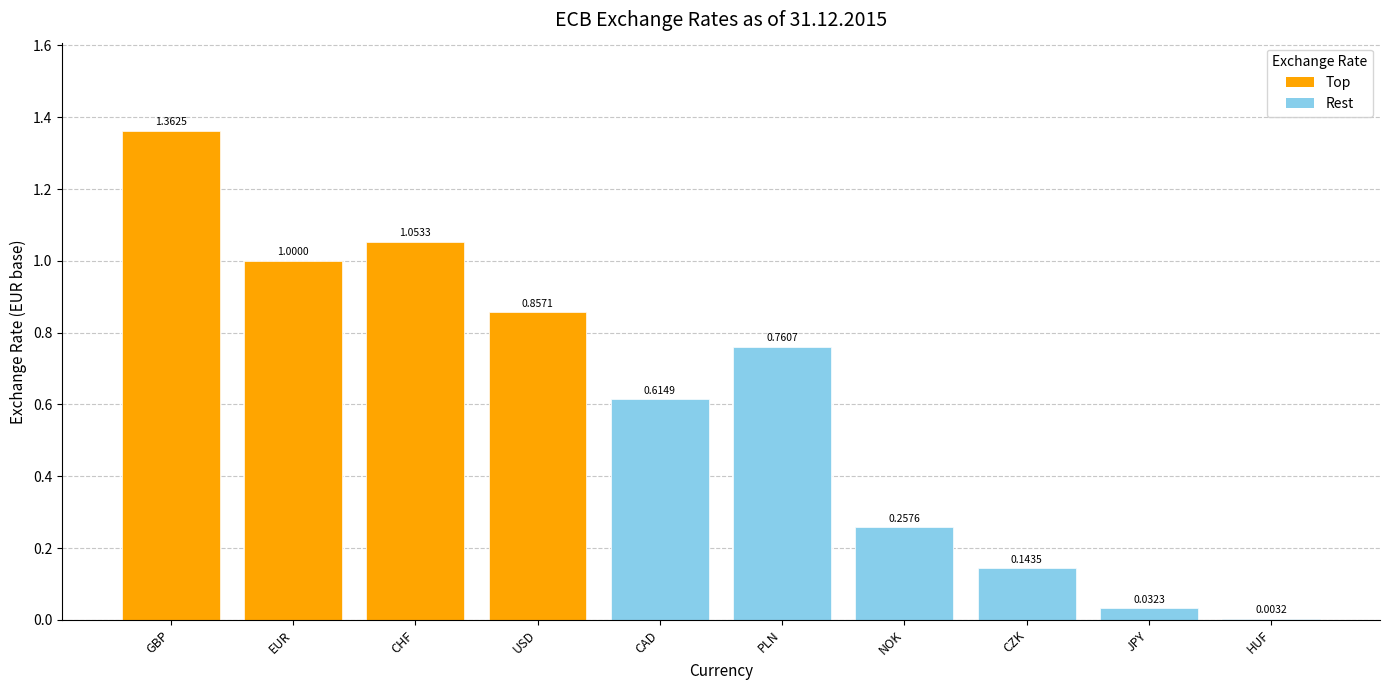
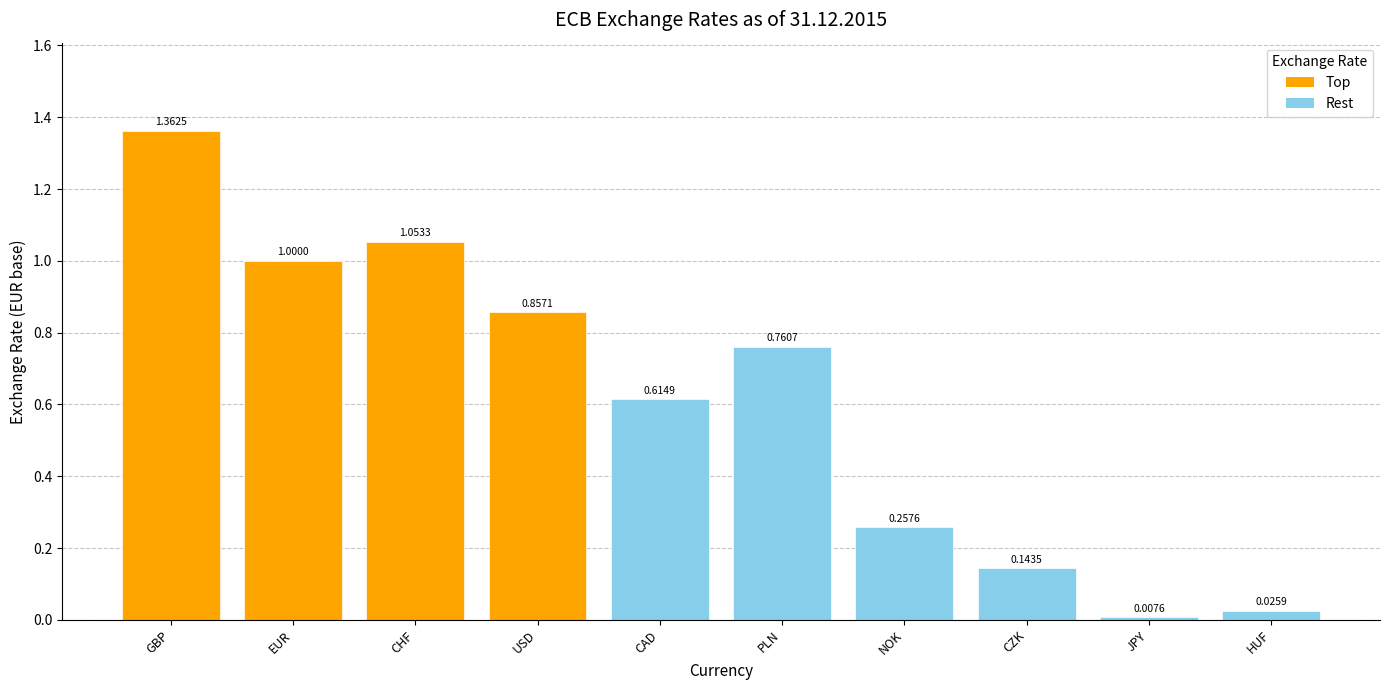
  {
    "Rest": {
      "CAD": 0.6149,
      "PLN": 0.7607,
      "NOK": 0.2576,
      "CZK": 0.1435,
-     "JPY": 0.0323,
-     "HUF": 0.0032
+     "JPY": 0.0076,
+     "HUF": 0.0259
    }
  }
